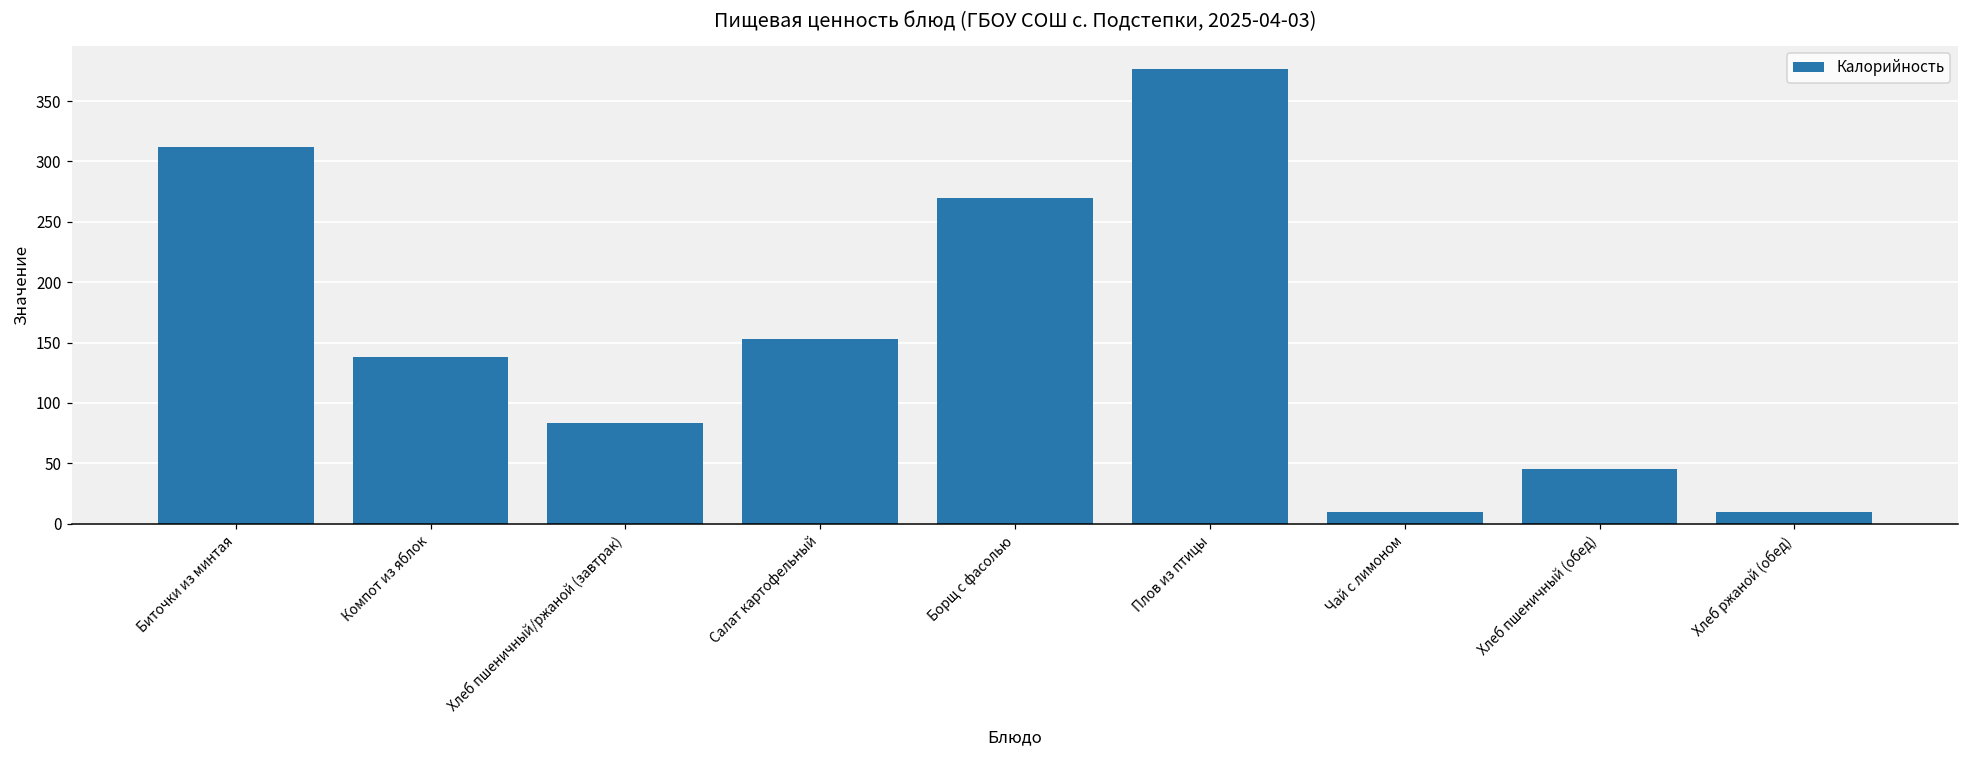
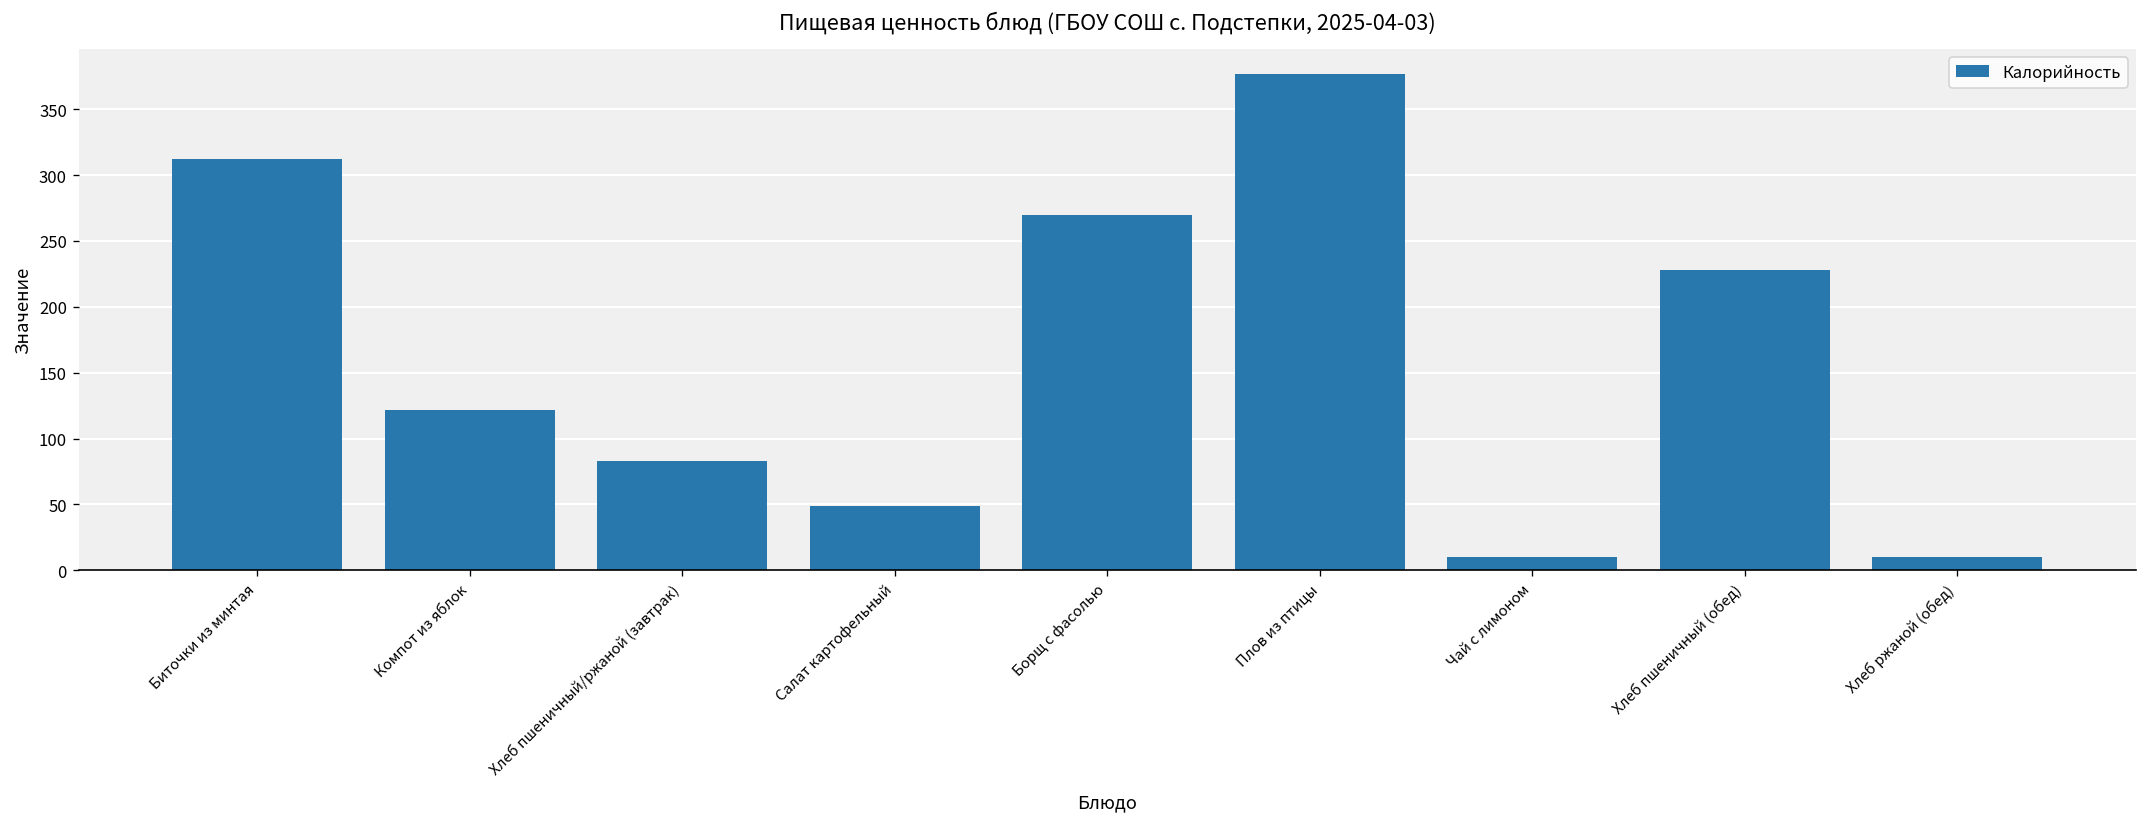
  {
    "Биточки из минтая": 312,
-   "Компот из яблок": 138,
+   "Компот из яблок": 122,
    "Хлеб пшеничный/ржаной (завтрак)": 83,
-   "Салат картофельный": 153,
+   "Салат картофельный": 49,
    "Борщ с фасолью": 270,
    "Плов из птицы": 377,
    "Чай с лимоном": 10,
-   "Хлеб пшеничный (обед)": 45,
+   "Хлеб пшеничный (обед)": 228,
    "Хлеб ржаной (обед)": 10
  }
